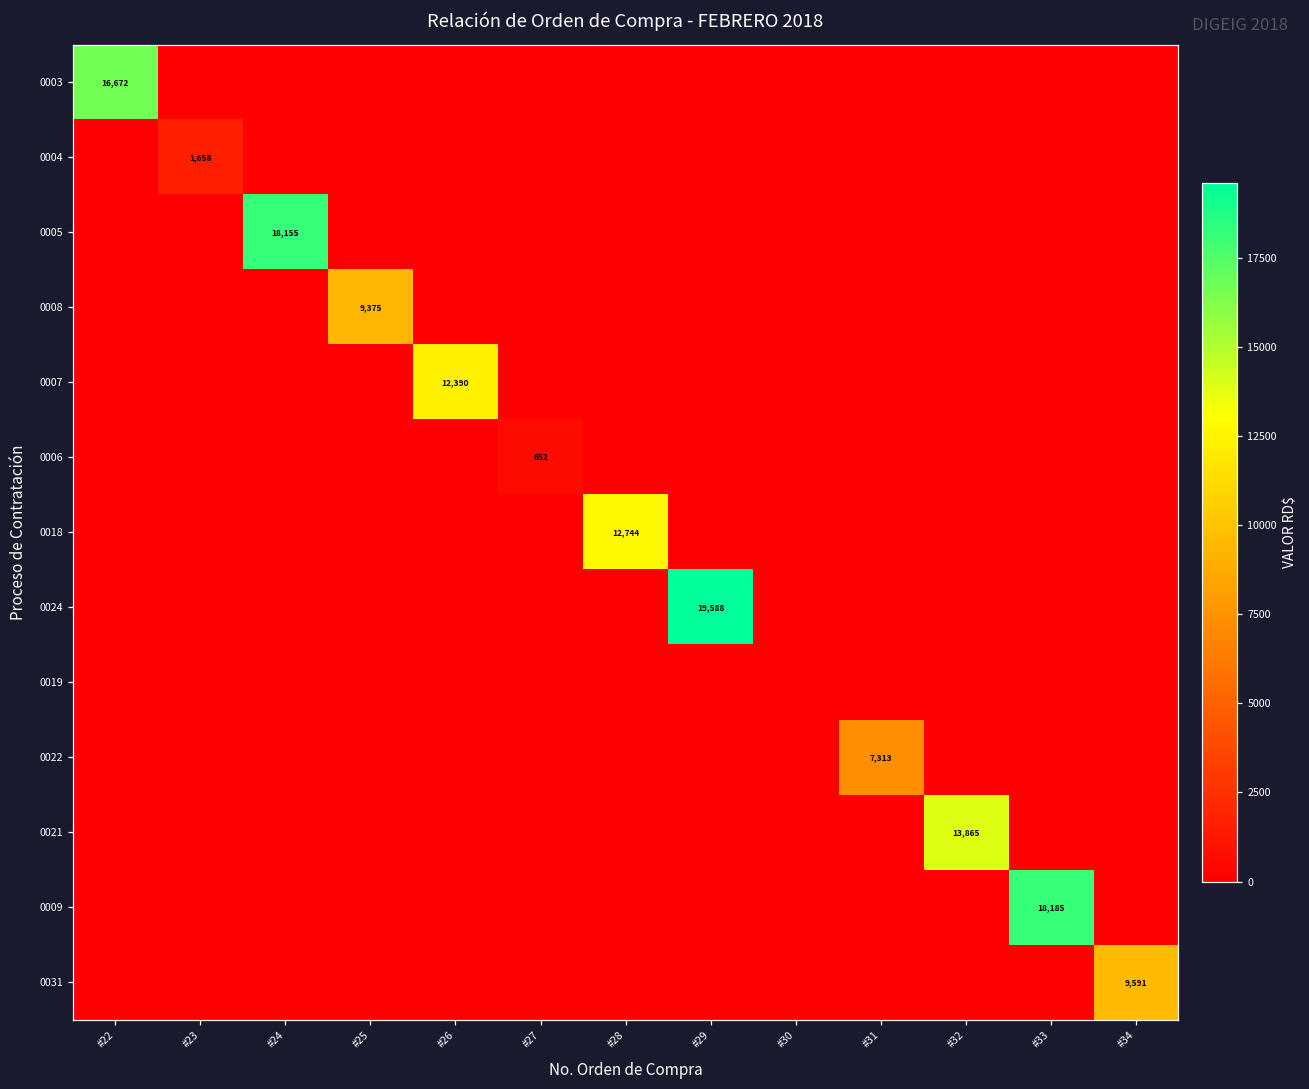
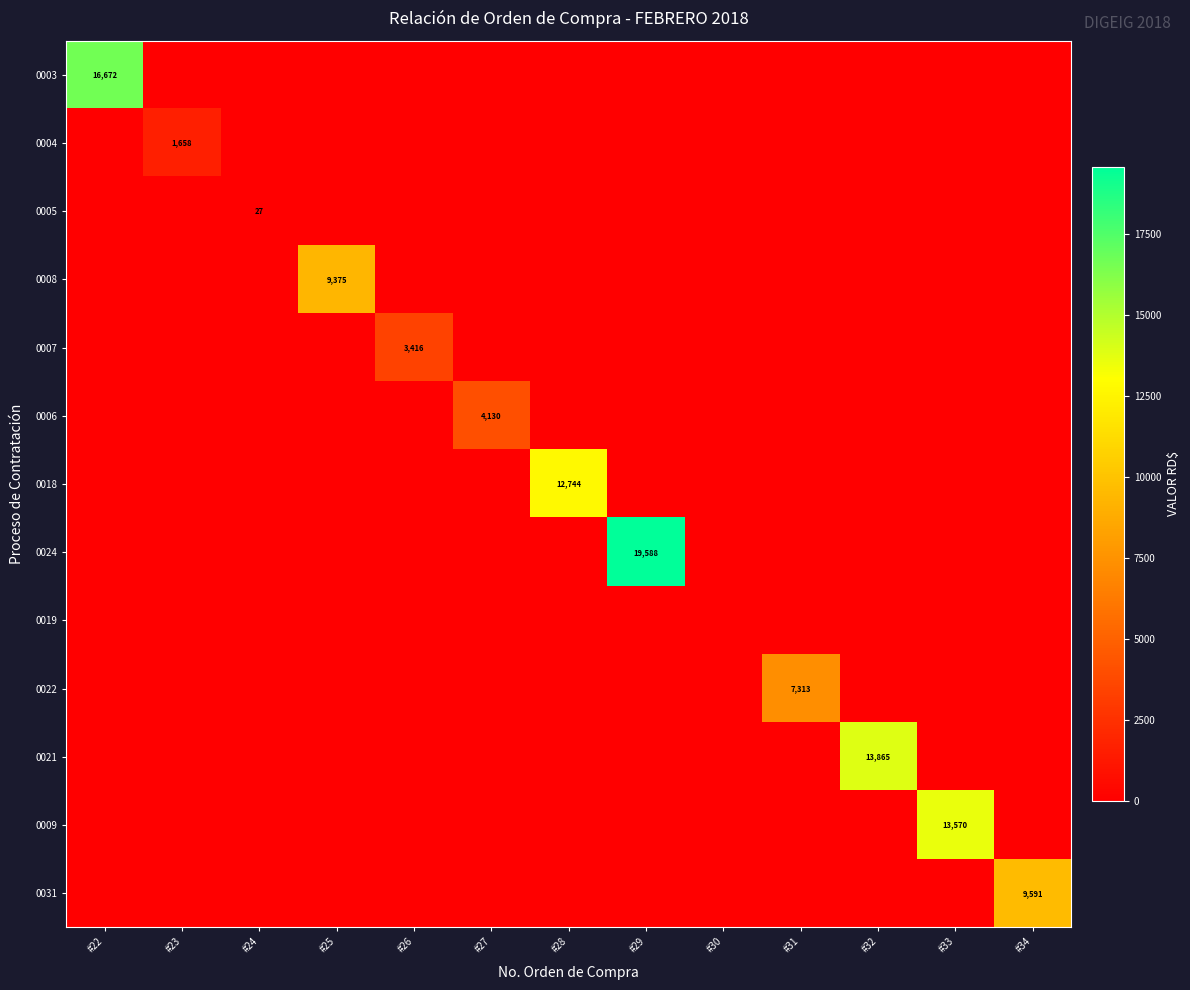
  {
    "0003": {
      "#22": "16,672"
    },
    "0004": {
      "#23": "1,658"
    },
    "0005": {
-     "#24": "18,155"
+     "#24": "27"
    },
    "0008": {
      "#25": "9,375"
    },
    "0007": {
-     "#26": "12,390"
+     "#26": "3,416"
    },
    "0006": {
-     "#27": "652"
+     "#27": "4,130"
    },
    "0018": {
      "#28": "12,744"
    },
    "0024": {
      "#29": "19,588"
    },
    "0022": {
      "#31": "7,313"
    },
    "0021": {
      "#32": "13,865"
    },
    "0009": {
-     "#33": "18,185"
+     "#33": "13,570"
    },
    "0031": {
      "#34": "9,591"
    }
  }
